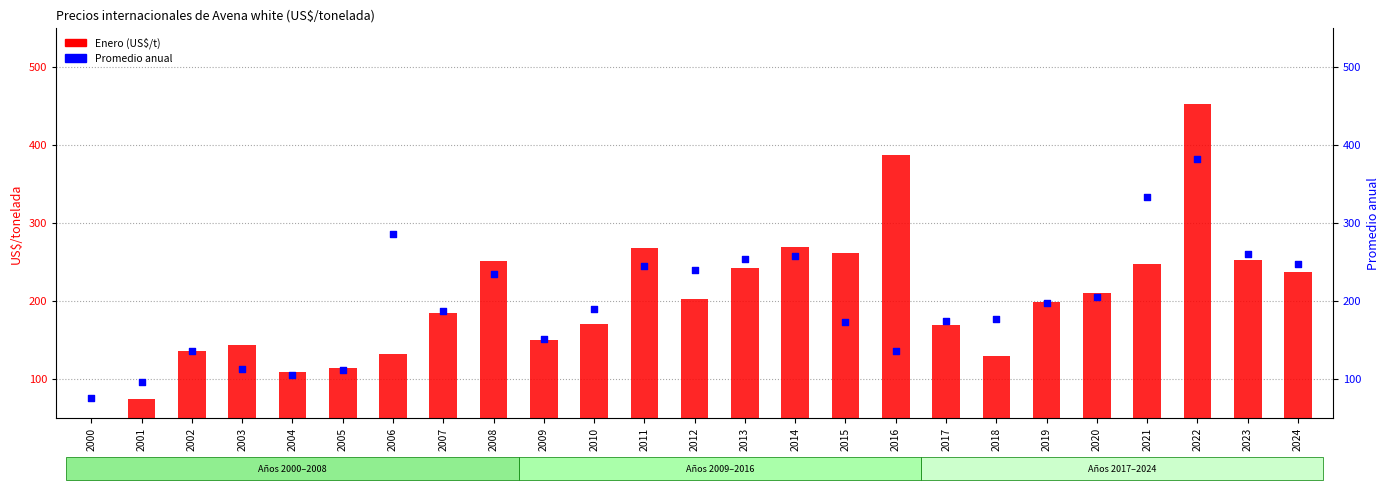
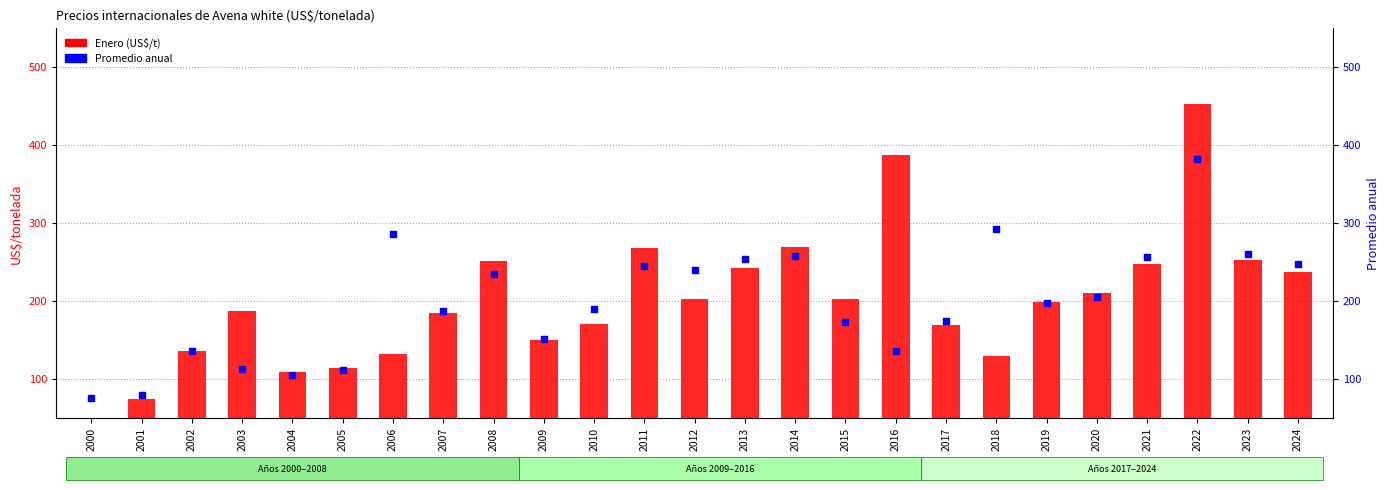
  {
    "Enero (US$/t)": {
      "2001": 70,
      "2002": 130,
-     "2003": 140,
+     "2003": 190,
      "2004": 110,
      "2005": 110,
      "2006": 130,
      "2007": 180,
      "2008": 250,
      "2009": 150,
      "2010": 170,
      "2011": 270,
      "2012": 200,
      "2013": 240,
      "2014": 270,
-     "2015": 260,
+     "2015": 200,
      "2016": 390,
      "2017": 170,
      "2018": 130,
      "2019": 200,
      "2020": 210,
      "2021": 250,
      "2022": 450,
      "2023": 250,
      "2024": 240
    },
    "Promedio anual": {
-     "2001": 100,
-     "2018": 180,
-     "2021": 330
+     "2001": 80,
+     "2018": 290,
+     "2021": 260
    }
  }
